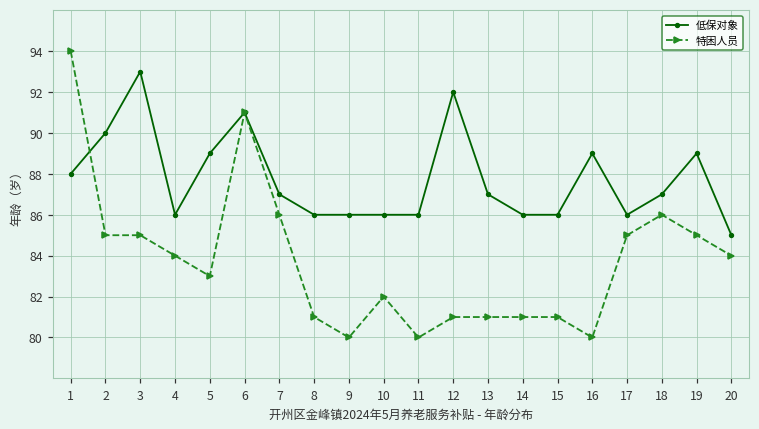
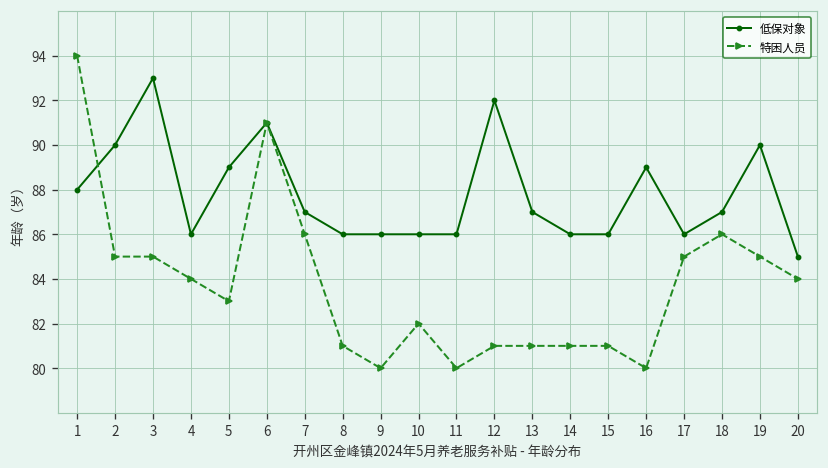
  {
    "低保对象": {
      "1": 88,
      "2": 90,
      "3": 93,
      "4": 86,
      "5": 89,
      "7": 87,
      "8": 86,
      "9": 86,
      "10": 86,
      "11": 86,
      "12": 92,
      "13": 87,
      "14": 86,
      "15": 86,
      "16": 89,
      "17": 86,
      "18": 87,
-     "19": 89,
+     "19": 90,
      "20": 85
    },
    "特困人员": {
      "1": 94,
      "2": 85,
      "3": 85,
      "4": 84,
      "5": 83,
      "7": 86,
      "8": 81,
      "9": 80,
      "10": 82,
      "11": 80,
      "12": 81,
      "13": 81,
      "14": 81,
      "15": 81,
      "16": 80,
      "17": 85,
      "18": 86,
      "19": 85,
      "20": 84
    }
  }
